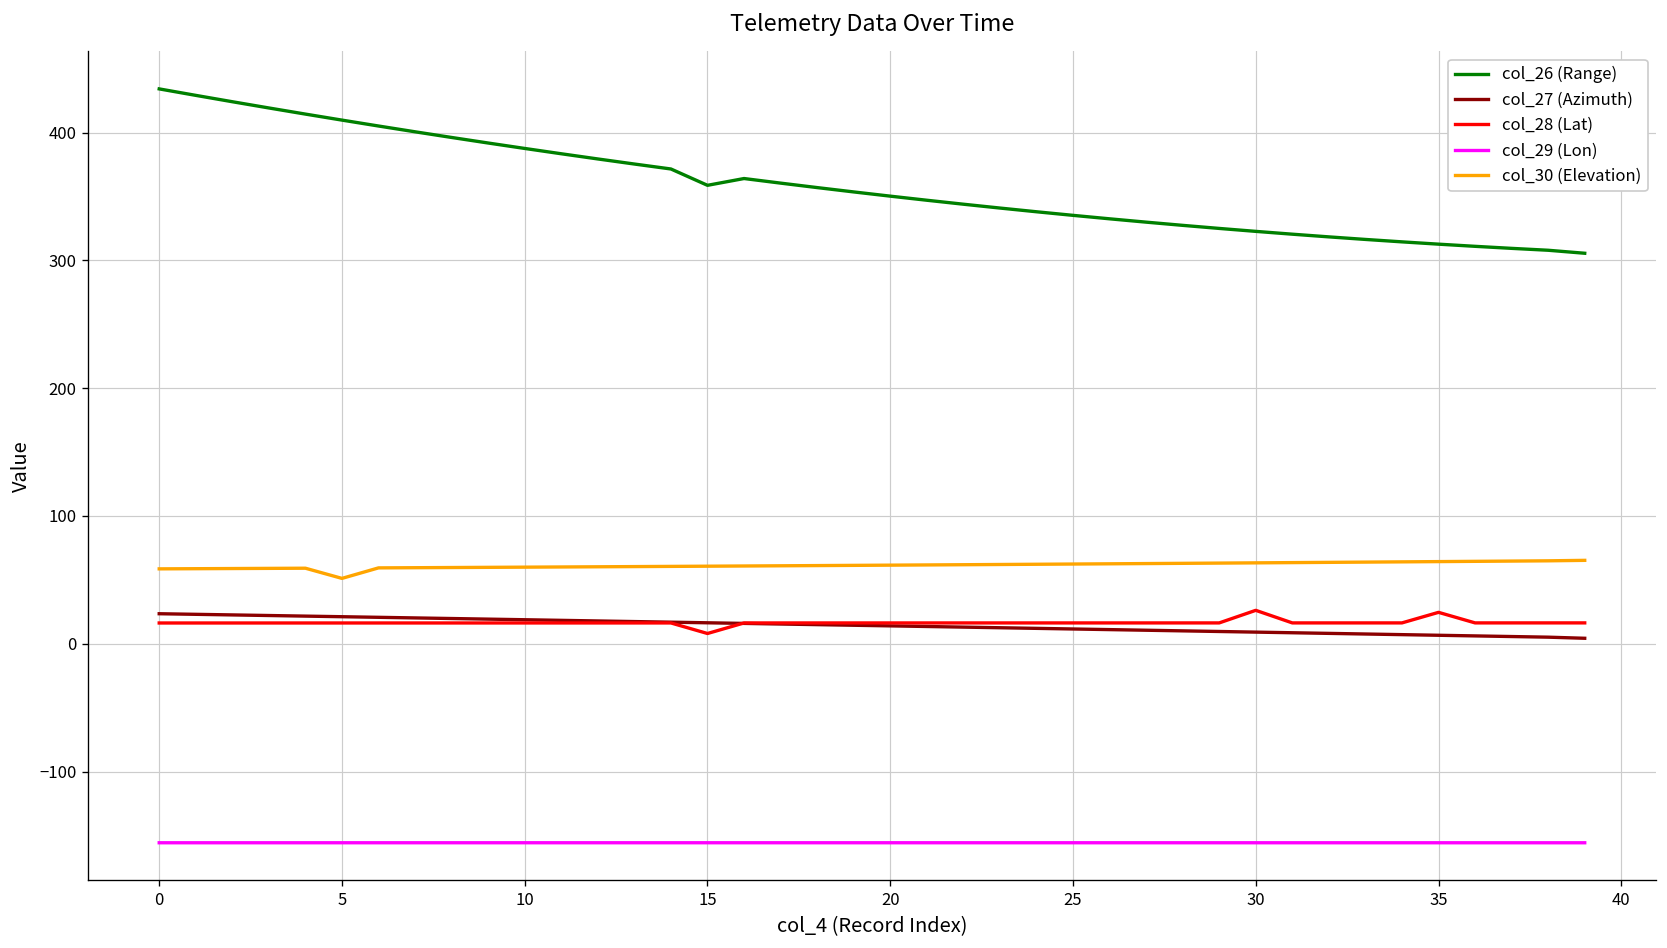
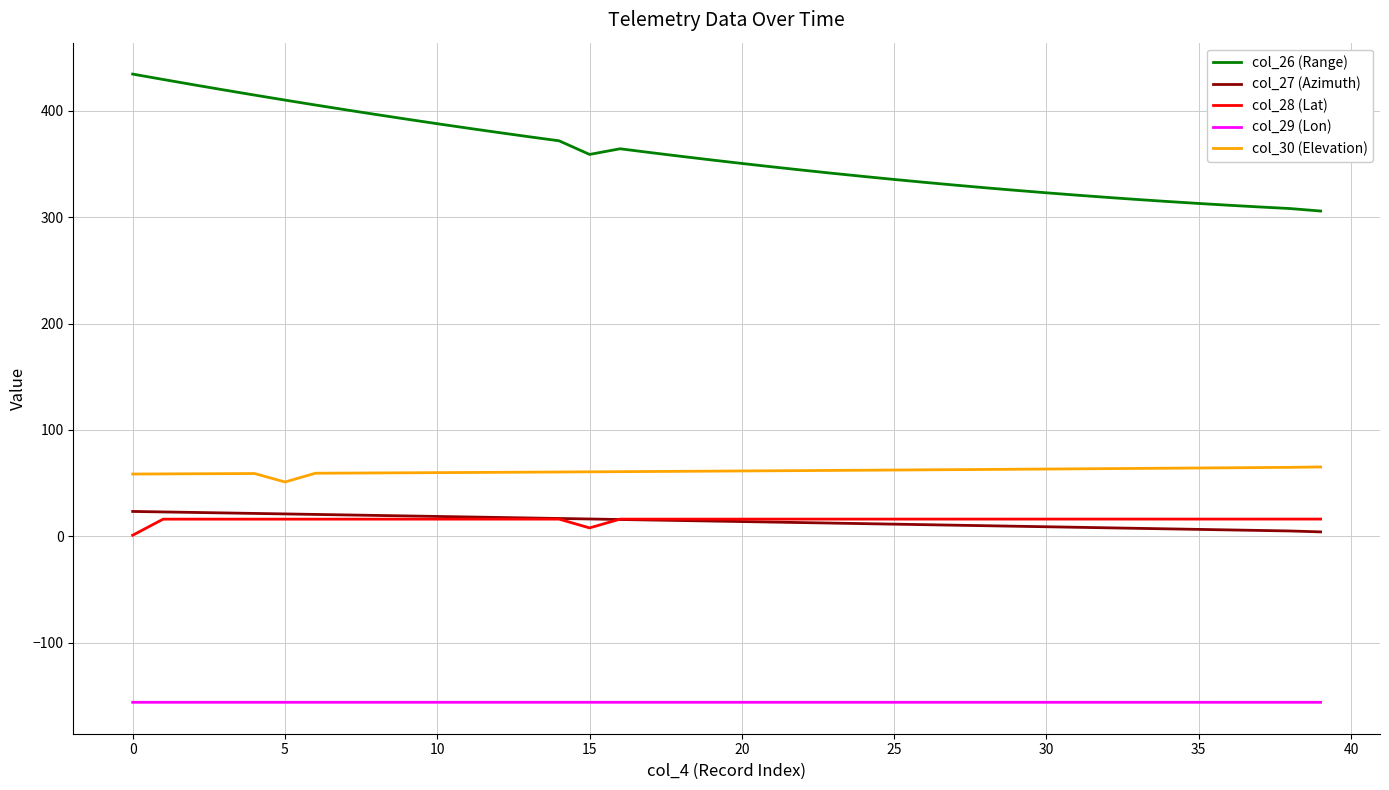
  {
    "col_26 (Range)": {
      "0": 434,
      "5": 410,
      "10": 388,
      "15": 359,
      "20": 350,
      "25": 335,
      "30": 323,
      "35": 313
    },
    "col_27 (Azimuth)": {
      "0": 24,
      "5": 21,
      "10": 19,
      "15": 16,
      "25": 12,
      "30": 9,
      "35": 7
    },
    "col_28 (Lat)": {
-     "0": 16,
+     "0": 1,
      "5": 16,
      "10": 16,
      "15": 8,
      "25": 16,
-     "30": 26,
-     "35": 25
+     "30": 16,
+     "35": 16
    },
    "col_29 (Lon)": {
      "0": -156,
      "5": -156,
      "10": -156,
      "15": -156,
      "20": -156,
      "25": -156,
      "30": -156,
      "35": -156
    },
    "col_30 (Elevation)": {
      "0": 59,
      "5": 51,
      "10": 60,
      "15": 61,
      "20": 62,
      "25": 62,
      "30": 63,
      "35": 64
    }
  }
